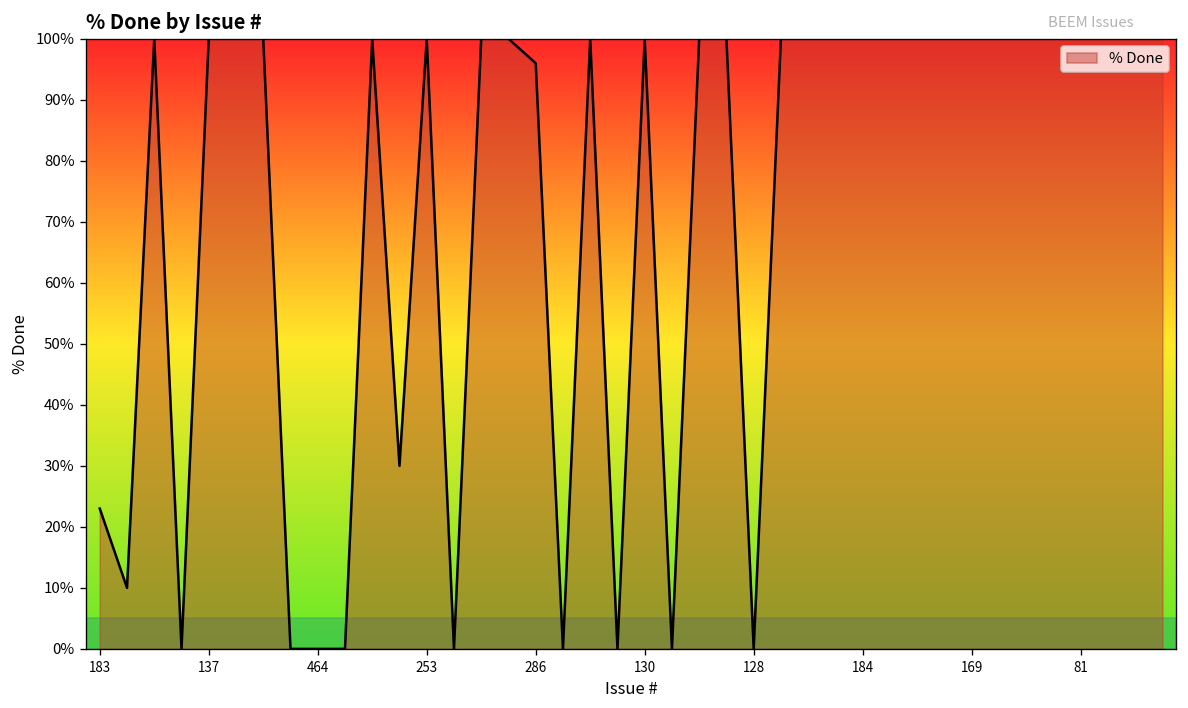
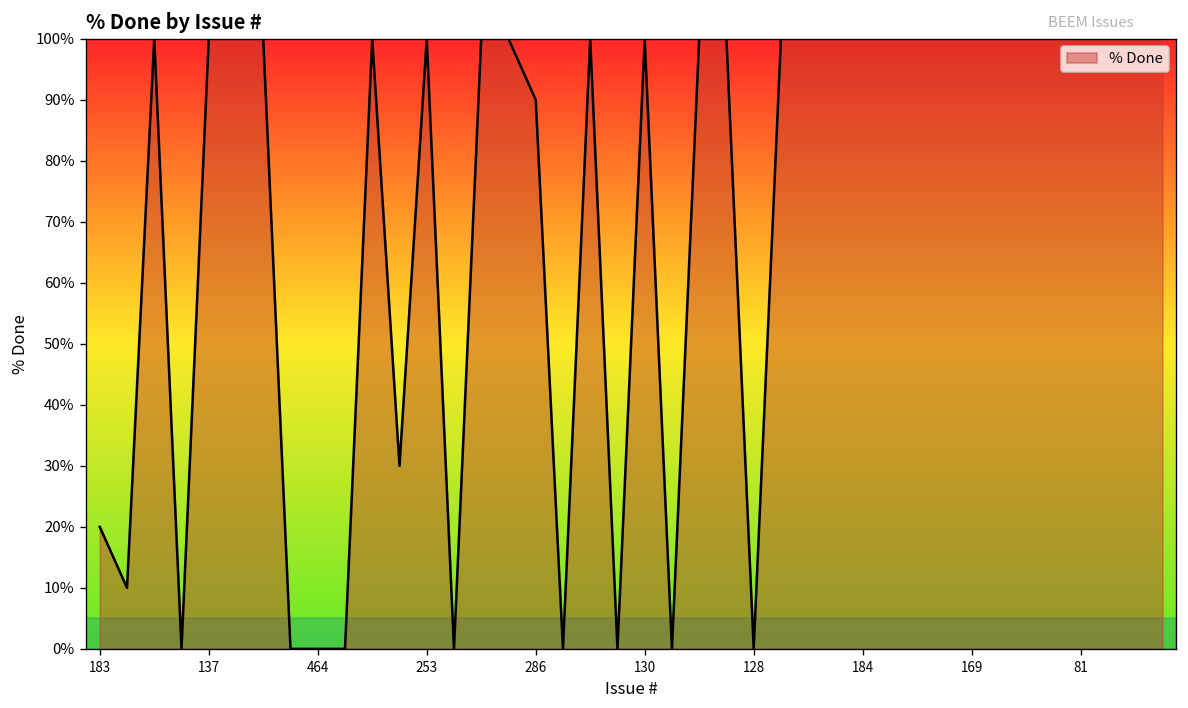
  {
-   "183": "23%",
+   "183": "20%",
    "137": "100%",
    "253": "100%",
-   "286": "96%",
+   "286": "90%",
    "130": "100%",
    "184": "100%",
    "169": "100%",
    "81": "100%"
  }
